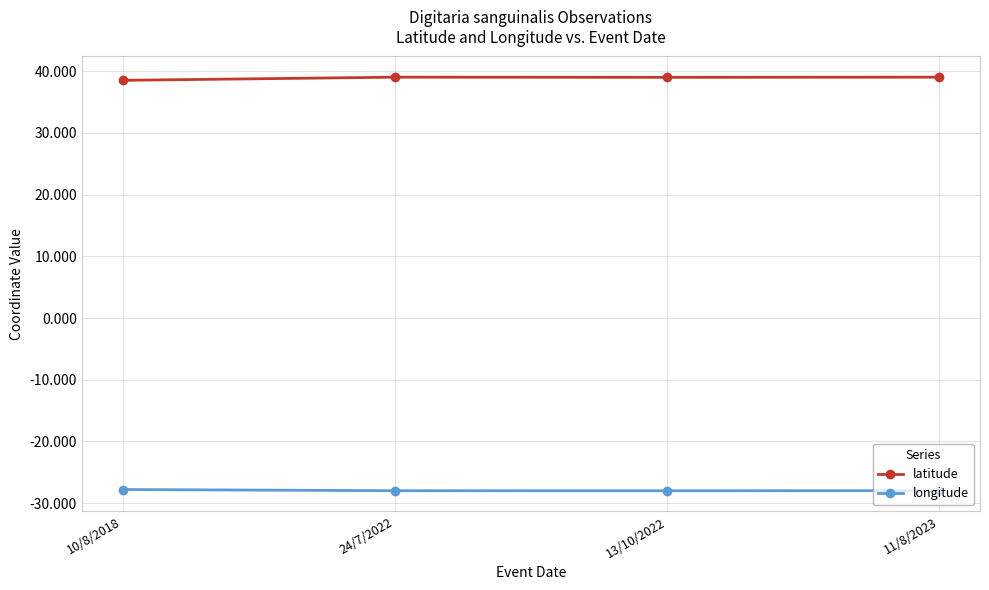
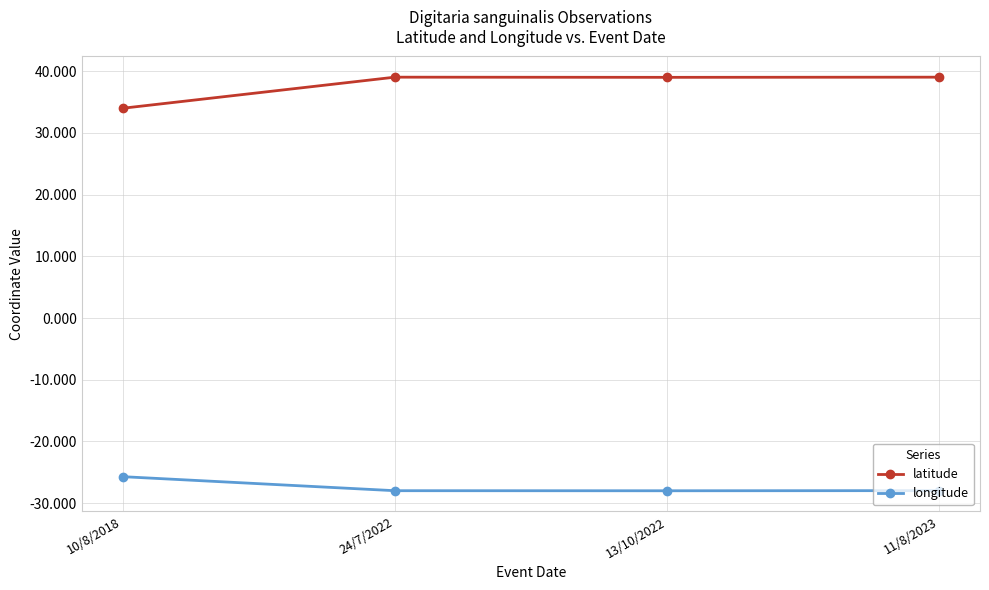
  {
    "latitude": {
-     "10/8/2018": 39,
+     "10/8/2018": 34,
      "24/7/2022": 39,
      "13/10/2022": 39,
      "11/8/2023": 39
    },
    "longitude": {
-     "10/8/2018": -28,
+     "10/8/2018": -26,
      "24/7/2022": -28,
      "13/10/2022": -28
    }
  }
